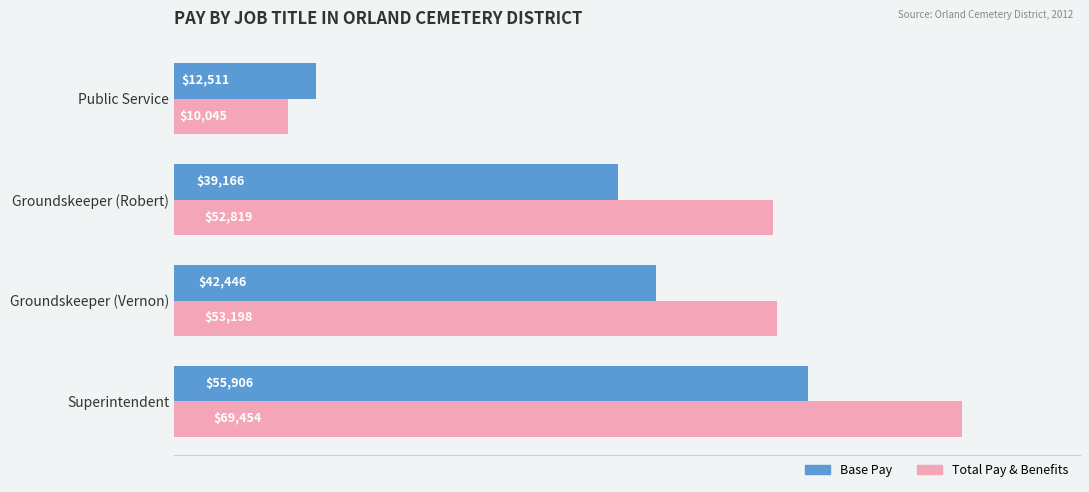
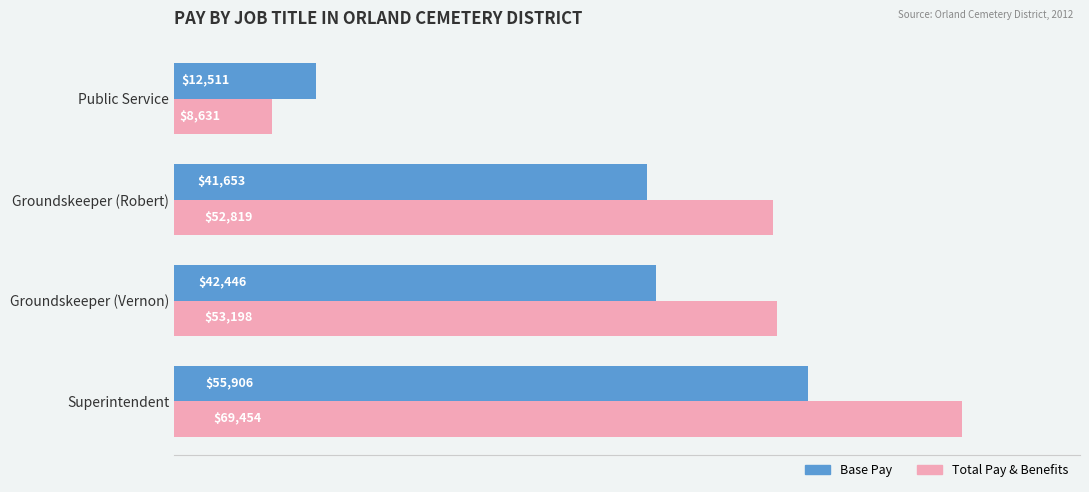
  {
    "Base Pay": {
      "Public Service": "$12,511",
-     "Groundskeeper (Robert)": "$39,166",
+     "Groundskeeper (Robert)": "$41,653",
      "Groundskeeper (Vernon)": "$42,446",
      "Superintendent": "$55,906"
    },
    "Total Pay & Benefits": {
-     "Public Service": "$10,045",
+     "Public Service": "$8,631",
      "Groundskeeper (Robert)": "$52,819",
      "Groundskeeper (Vernon)": "$53,198",
      "Superintendent": "$69,454"
    }
  }
